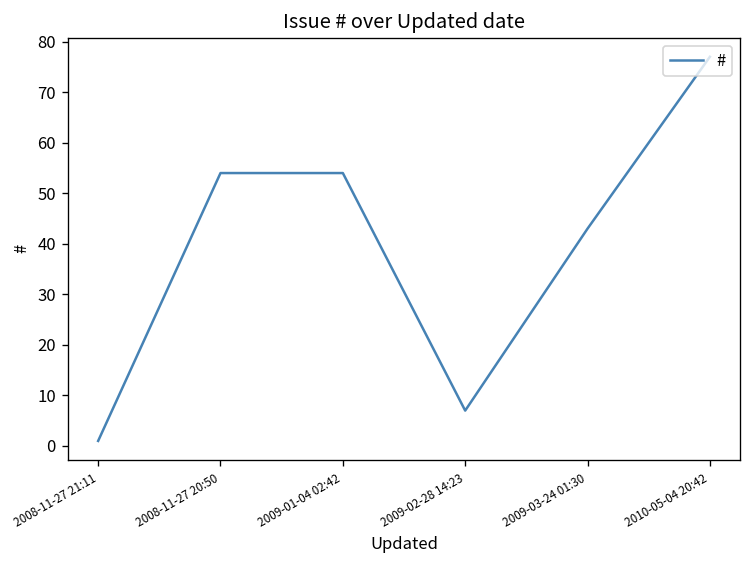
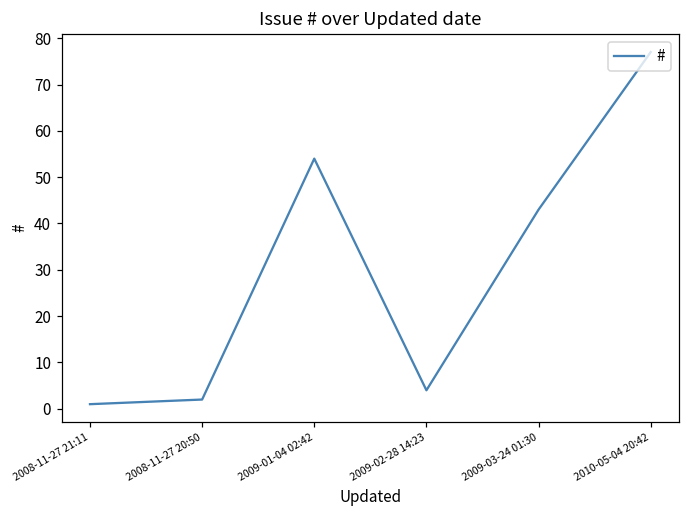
  {
    "2008-11-27 21:11": 1,
-   "2008-11-27 20:50": 54,
+   "2008-11-27 20:50": 2,
    "2009-01-04 02:42": 54,
-   "2009-02-28 14:23": 7,
+   "2009-02-28 14:23": 4,
    "2009-03-24 01:30": 43
  }
